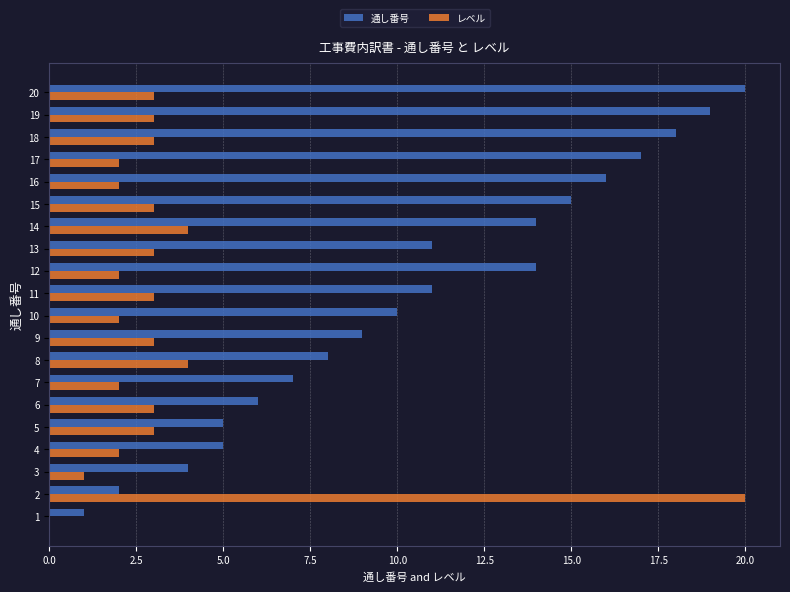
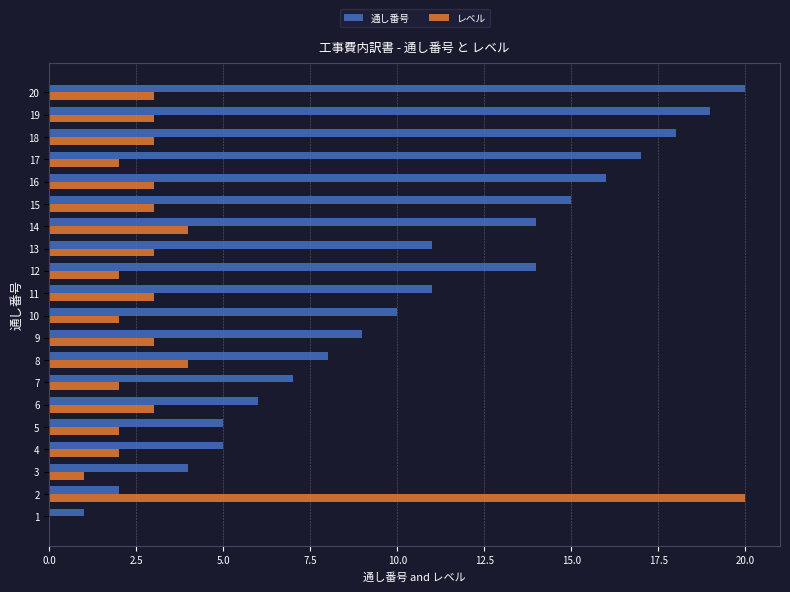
  {
    "通し番号": {
      "20": 20,
      "19": 19,
      "18": 18,
      "17": 17,
      "16": 16,
      "15": 15,
      "14": 14,
      "13": 11,
      "12": 14,
      "11": 11,
      "10": 10,
      "9": 9,
      "8": 8,
      "7": 7,
      "6": 6,
      "5": 5,
      "4": 5,
      "3": 4,
      "2": 2,
      "1": 1
    },
    "レベル": {
      "20": 3,
      "19": 3,
      "18": 3,
      "17": 2,
-     "16": 2,
+     "16": 3,
      "15": 3,
      "14": 4,
      "13": 3,
      "12": 2,
      "11": 3,
      "10": 2,
      "9": 3,
      "8": 4,
      "7": 2,
      "6": 3,
-     "5": 3,
+     "5": 2,
      "4": 2,
      "3": 1,
      "2": 20,
      "1": 0
    }
  }
